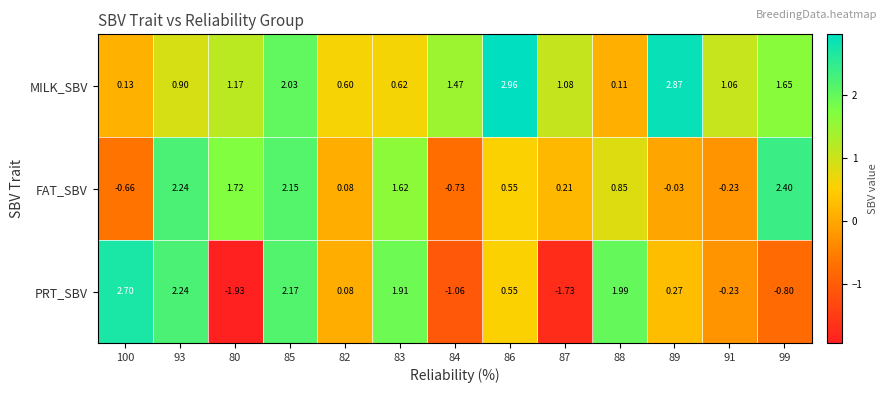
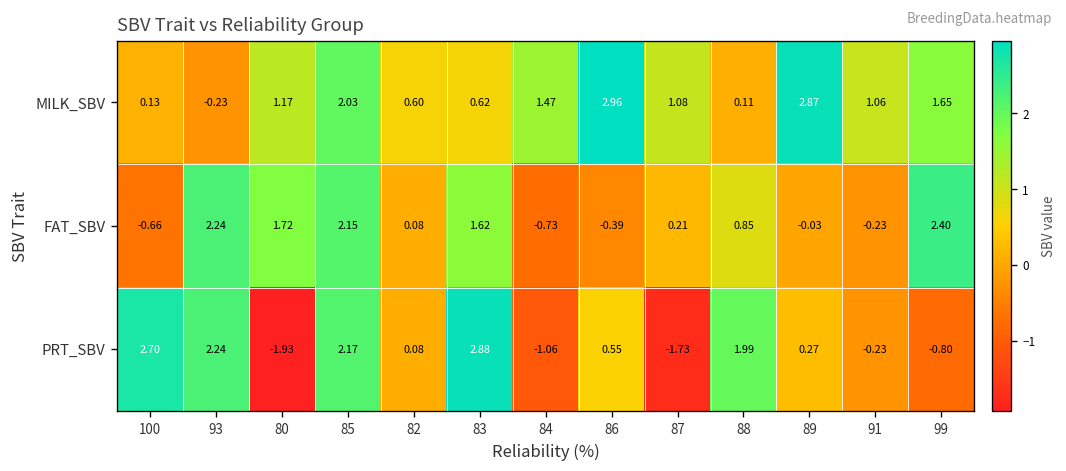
  {
    "MILK_SBV": {
      "100": 0.13,
-     "93": 0.90,
+     "93": -0.23,
      "80": 1.17,
      "85": 2.03,
      "82": 0.60,
      "83": 0.62,
      "84": 1.47,
      "86": 2.96,
      "87": 1.08,
      "88": 0.11,
      "89": 2.87,
      "91": 1.06,
      "99": 1.65
    },
    "FAT_SBV": {
      "100": -0.66,
      "93": 2.24,
      "80": 1.72,
      "85": 2.15,
      "82": 0.08,
      "83": 1.62,
      "84": -0.73,
-     "86": 0.55,
+     "86": -0.39,
      "87": 0.21,
      "88": 0.85,
      "89": -0.03,
      "91": -0.23,
      "99": 2.40
    },
    "PRT_SBV": {
      "100": 2.70,
      "93": 2.24,
      "80": -1.93,
      "85": 2.17,
      "82": 0.08,
-     "83": 1.91,
+     "83": 2.88,
      "84": -1.06,
      "86": 0.55,
      "87": -1.73,
      "88": 1.99,
      "89": 0.27,
      "91": -0.23,
      "99": -0.80
    }
  }
